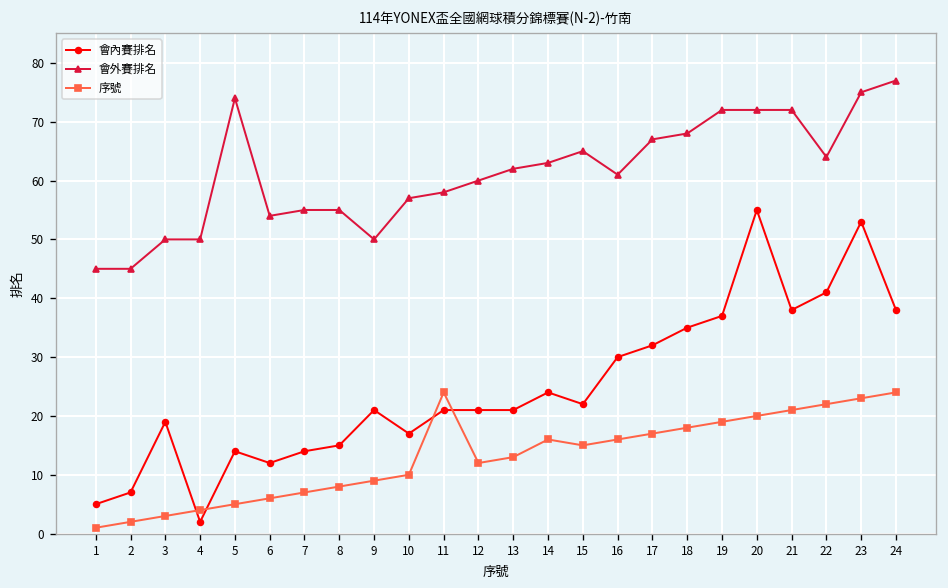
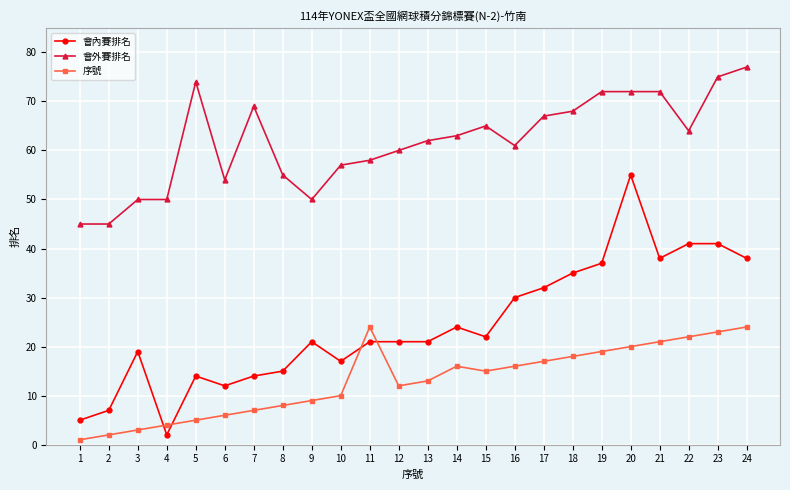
  {
    "會內賽排名": {
      "1": 5,
      "2": 7,
      "3": 19,
      "4": 2,
      "5": 14,
      "6": 12,
      "7": 14,
      "8": 15,
      "9": 21,
      "10": 17,
      "11": 21,
      "12": 21,
      "13": 21,
      "14": 24,
      "15": 22,
      "16": 30,
      "17": 32,
      "18": 35,
      "19": 37,
      "20": 55,
      "21": 38,
      "22": 41,
-     "23": 53,
+     "23": 41,
      "24": 38
    },
    "會外賽排名": {
      "1": 45,
      "2": 45,
      "3": 50,
      "4": 50,
      "5": 74,
      "6": 54,
-     "7": 55,
+     "7": 69,
      "8": 55,
      "9": 50,
      "10": 57,
      "11": 58,
      "12": 60,
      "13": 62,
      "14": 63,
      "15": 65,
      "16": 61,
      "17": 67,
      "18": 68,
      "19": 72,
      "20": 72,
      "21": 72,
      "22": 64,
      "23": 75,
      "24": 77
    },
    "序號": {
      "1": 1,
      "2": 2,
      "3": 3,
      "4": 4,
      "5": 5,
      "6": 6,
      "7": 7,
      "8": 8,
      "9": 9,
      "10": 10,
      "11": 24,
      "12": 12,
      "13": 13,
      "14": 16,
      "15": 15,
      "16": 16,
      "17": 17,
      "18": 18,
      "19": 19,
      "20": 20,
      "21": 21,
      "22": 22,
      "23": 23,
      "24": 24
    }
  }
